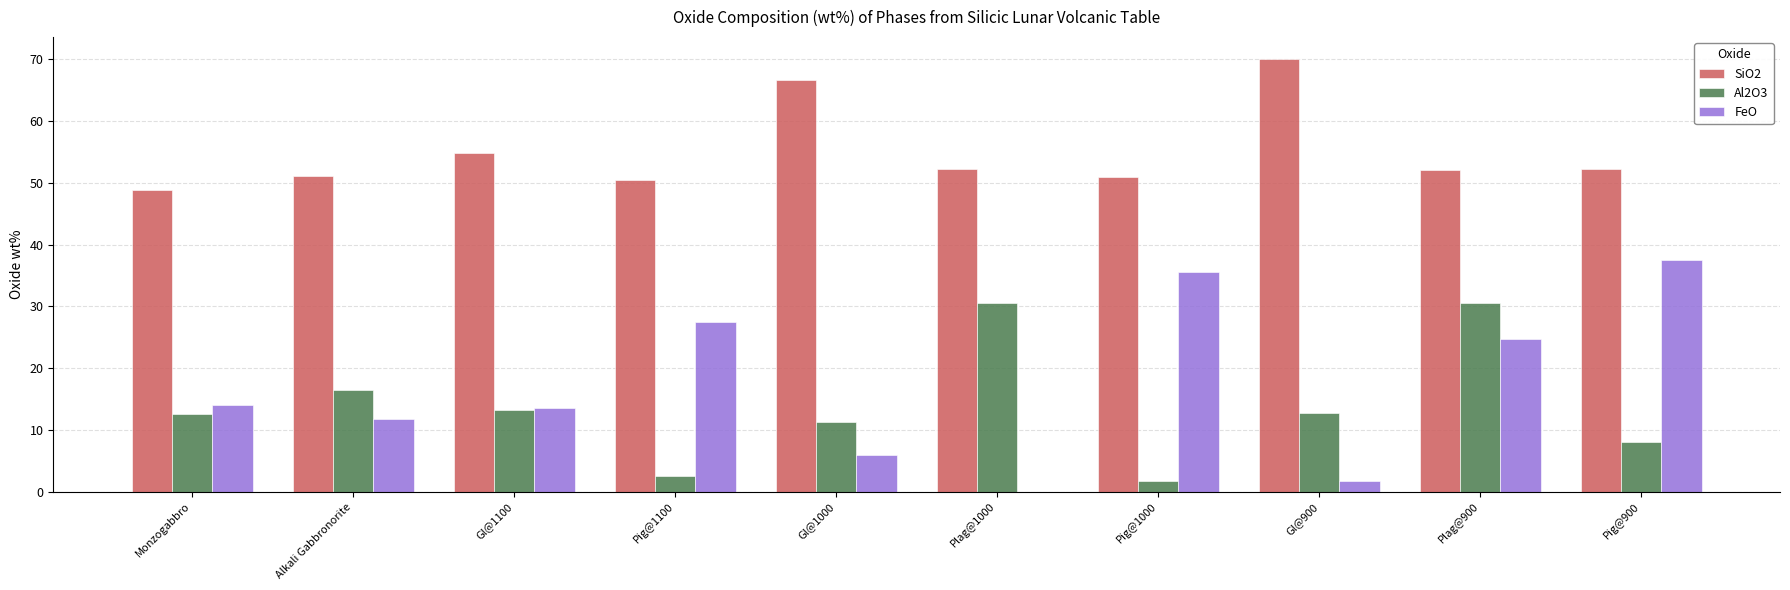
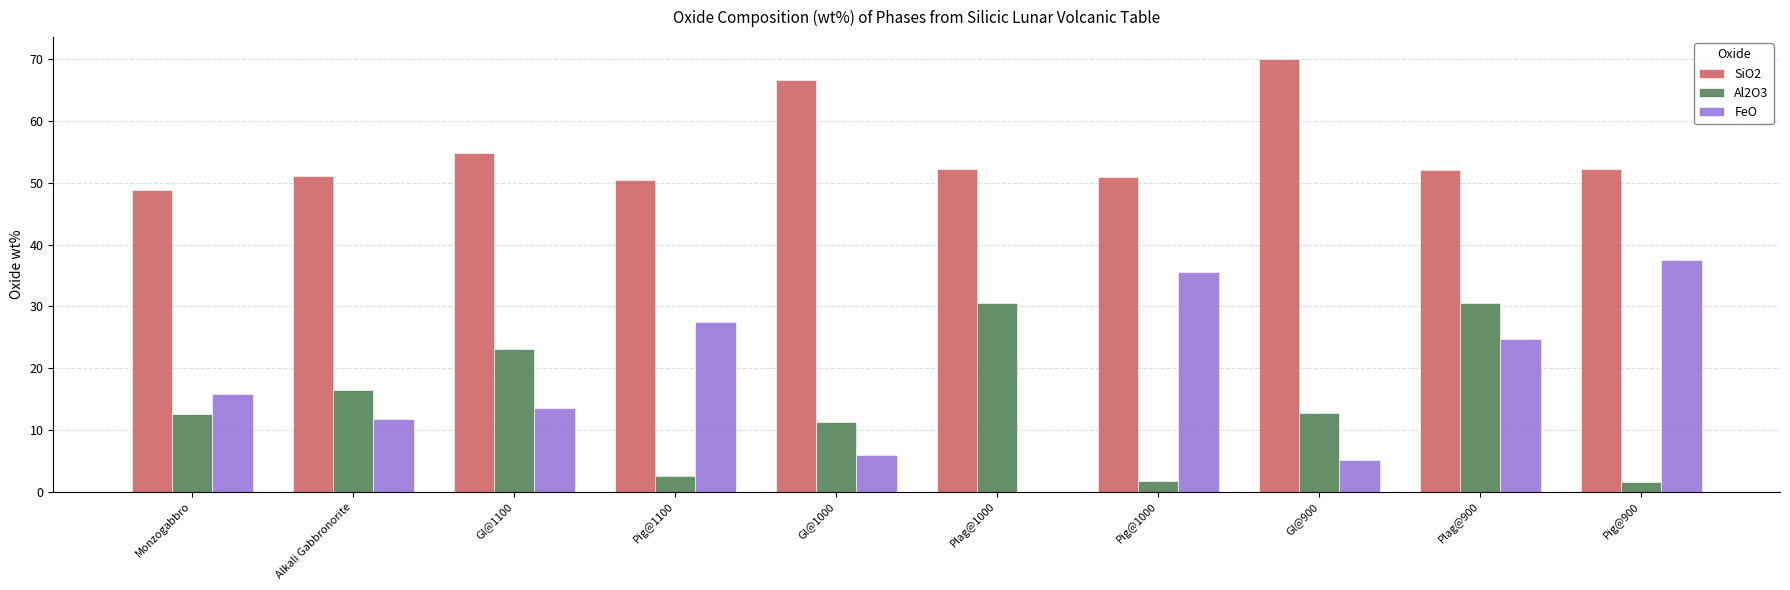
  {
    "SiO2": {
      "Monzogabbro": 49,
      "Alkali Gabbronorite": 51,
      "Gl@1100": 55,
      "Pig@1100": 50,
      "Gl@1000": 67,
      "Plag@1000": 52,
      "Pig@1000": 51,
      "Gl@900": 70,
      "Plag@900": 52,
      "Pig@900": 52
    },
    "Al2O3": {
      "Monzogabbro": 13,
      "Alkali Gabbronorite": 17,
-     "Gl@1100": 13,
+     "Gl@1100": 23,
      "Pig@1100": 3,
      "Gl@1000": 11,
      "Plag@1000": 31,
      "Pig@1000": 2,
      "Gl@900": 13,
      "Plag@900": 31,
-     "Pig@900": 8
+     "Pig@900": 2
    },
    "FeO": {
-     "Monzogabbro": 14,
+     "Monzogabbro": 16,
      "Alkali Gabbronorite": 12,
      "Gl@1100": 14,
      "Pig@1100": 28,
      "Gl@1000": 6,
      "Plag@1000": 0,
      "Pig@1000": 36,
-     "Gl@900": 2,
+     "Gl@900": 5,
      "Plag@900": 25,
      "Pig@900": 38
    }
  }
